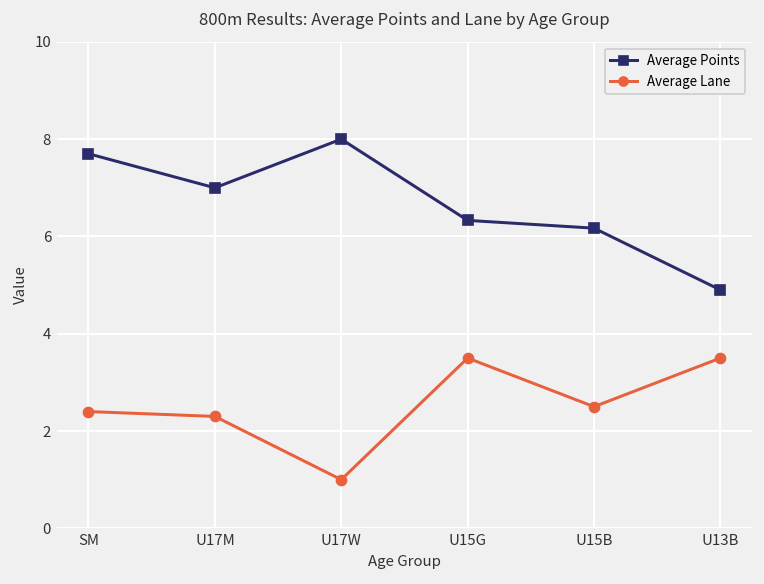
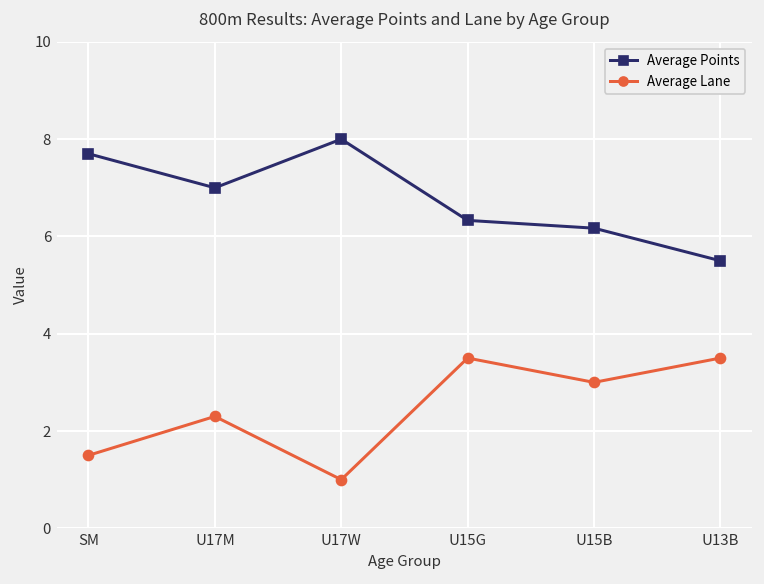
  {
    "Average Points": {
      "SM": 7.7,
      "U17M": 7.0,
      "U17W": 8.0,
      "U15G": 6.3,
      "U15B": 6.2,
-     "U13B": 4.9
+     "U13B": 5.5
    },
    "Average Lane": {
-     "SM": 2.4,
+     "SM": 1.5,
      "U17M": 2.3,
      "U17W": 1.0,
      "U15G": 3.5,
-     "U15B": 2.5,
+     "U15B": 3.0,
      "U13B": 3.5
    }
  }
